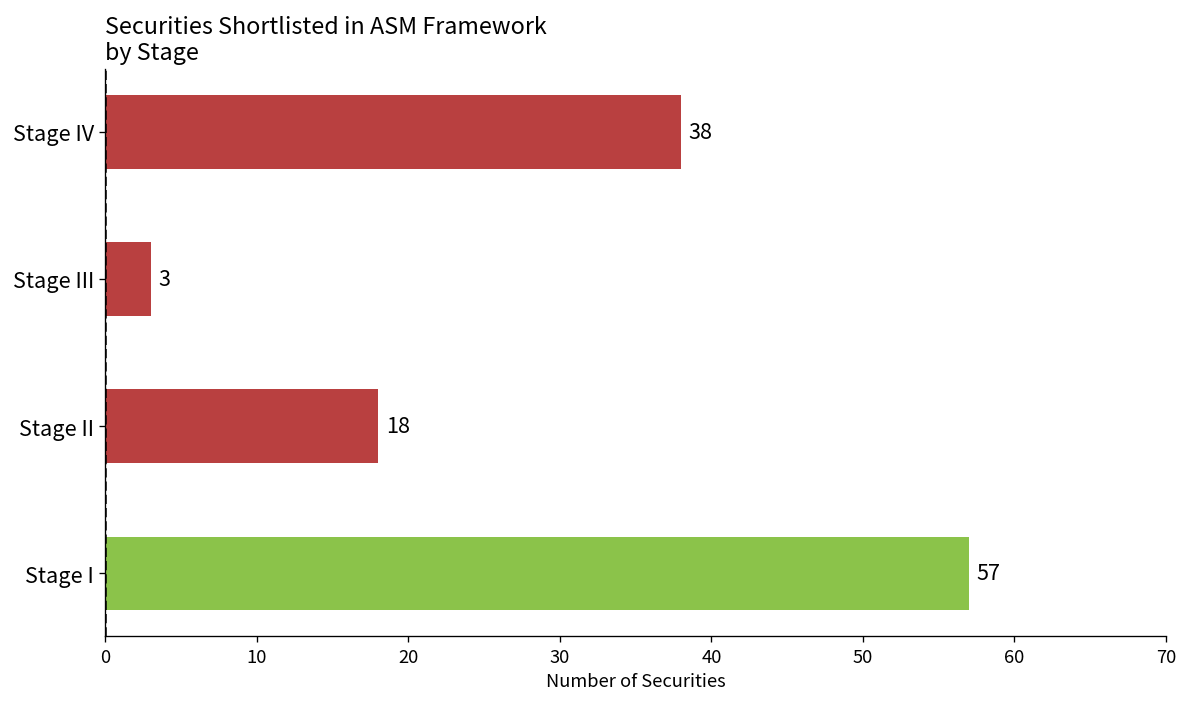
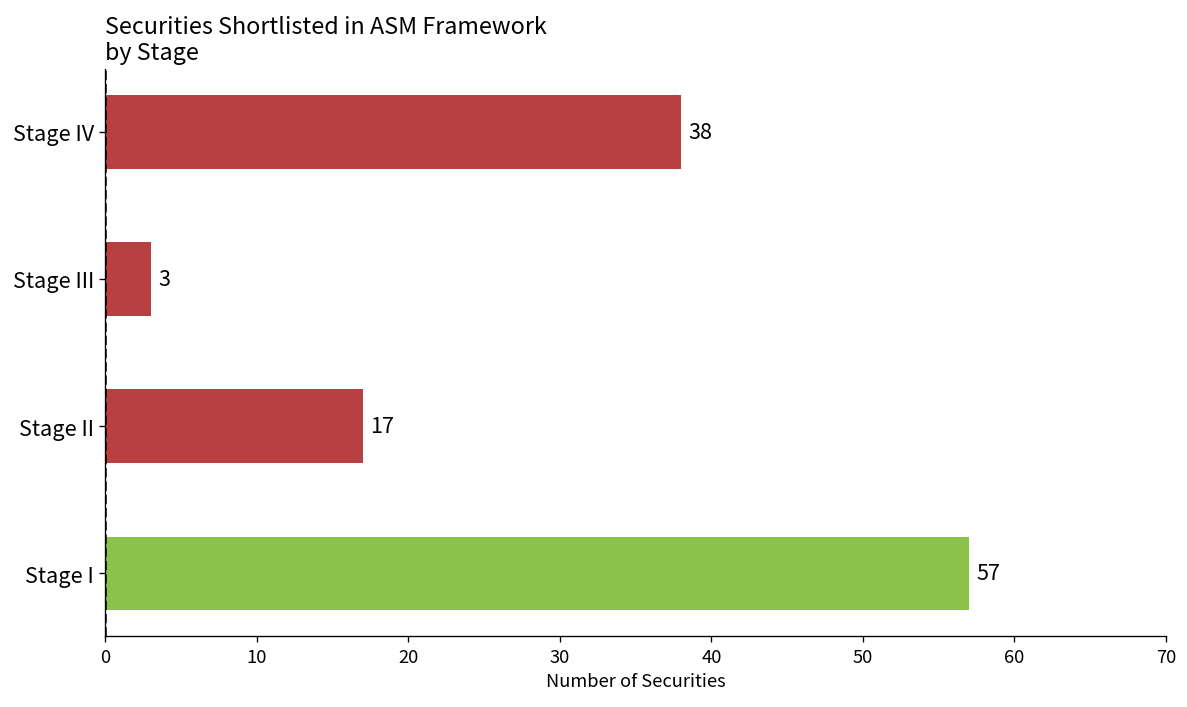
  {
    "Stage IV": 38,
    "Stage III": 3,
-   "Stage II": 18,
+   "Stage II": 17,
    "Stage I": 57
  }
